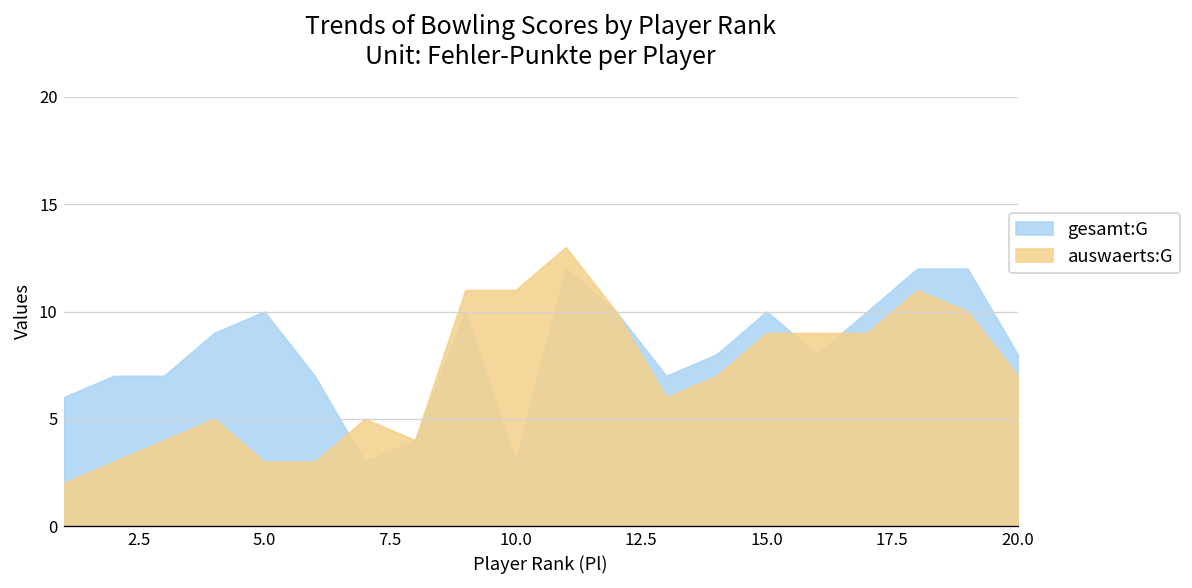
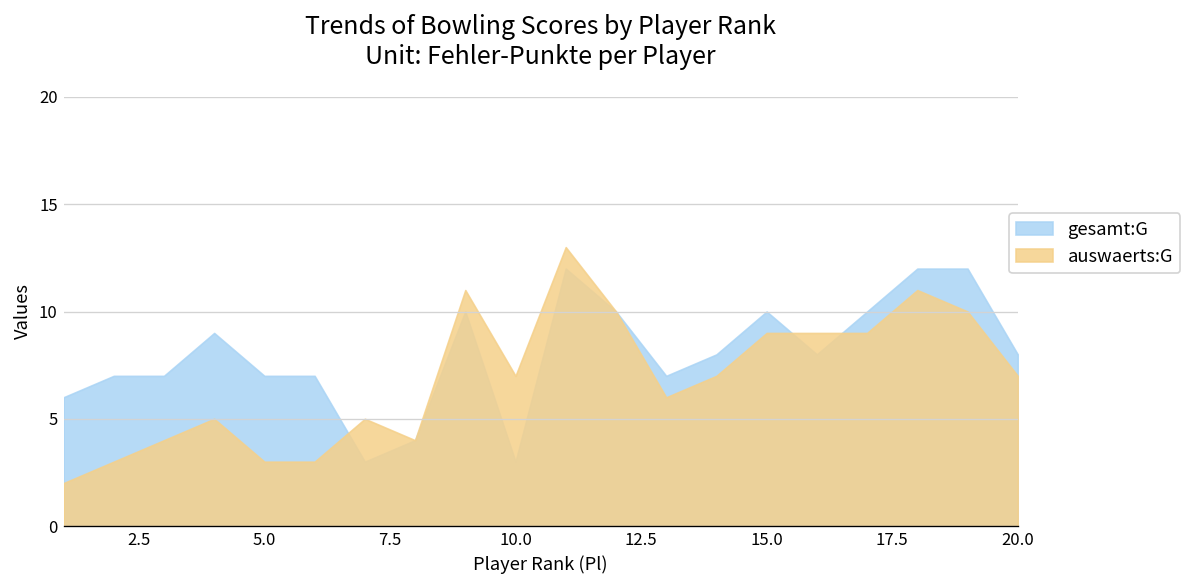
  {
    "gesamt:G": {
-     "5.0": 10,
+     "5.0": 7,
      "10.0": 3,
      "15.0": 10,
      "20.0": 8
    },
    "auswaerts:G": {
      "5.0": 3,
-     "10.0": 11,
+     "10.0": 7,
      "15.0": 9,
      "20.0": 7
    }
  }
